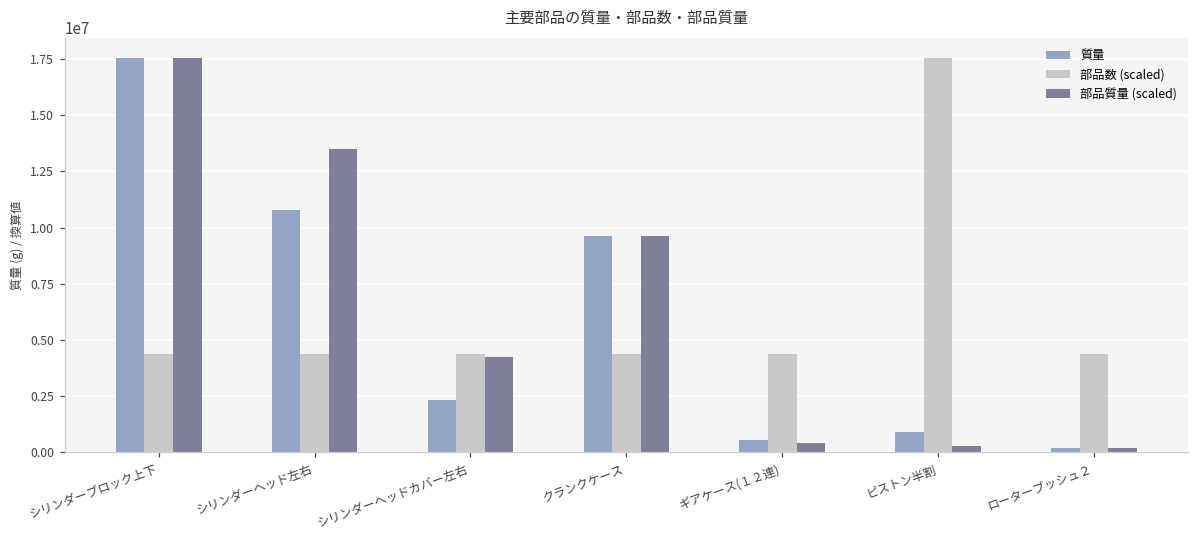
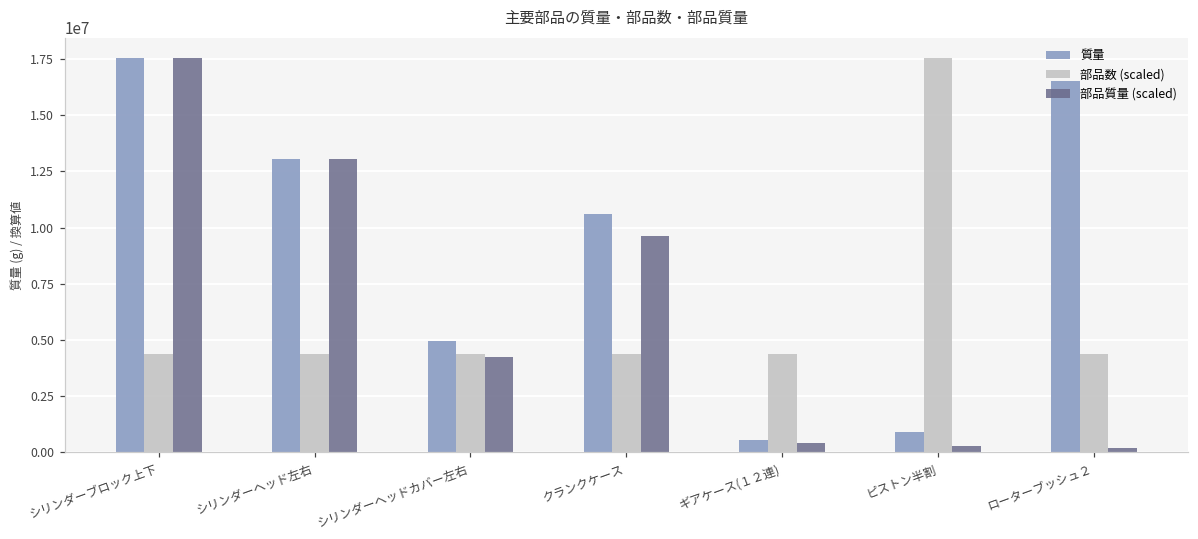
  {
    "質量": {
      "シリンダーブロック上下": 17500000,
-     "シリンダーヘッド左右": 10800000,
-     "シリンダーヘッドカバー左右": 2300000,
-     "クランクケース": 9600000,
+     "シリンダーヘッド左右": 13000000,
+     "シリンダーヘッドカバー左右": 4900000,
+     "クランクケース": 10600000,
      "ギアケース(１２連)": 600000,
      "ピストン半割": 900000,
-     "ローターブッシュ２": 200000
+     "ローターブッシュ２": 16500000
    },
    "部品数 (scaled)": {
      "シリンダーブロック上下": 4400000,
      "シリンダーヘッド左右": 4400000,
      "シリンダーヘッドカバー左右": 4400000,
      "クランクケース": 4400000,
      "ギアケース(１２連)": 4400000,
      "ピストン半割": 17500000,
      "ローターブッシュ２": 4400000
    },
    "部品質量 (scaled)": {
      "シリンダーブロック上下": 17500000,
-     "シリンダーヘッド左右": 13500000,
+     "シリンダーヘッド左右": 13000000,
      "シリンダーヘッドカバー左右": 4200000,
      "クランクケース": 9600000,
      "ギアケース(１２連)": 400000,
      "ピストン半割": 300000,
      "ローターブッシュ２": 200000
    }
  }
